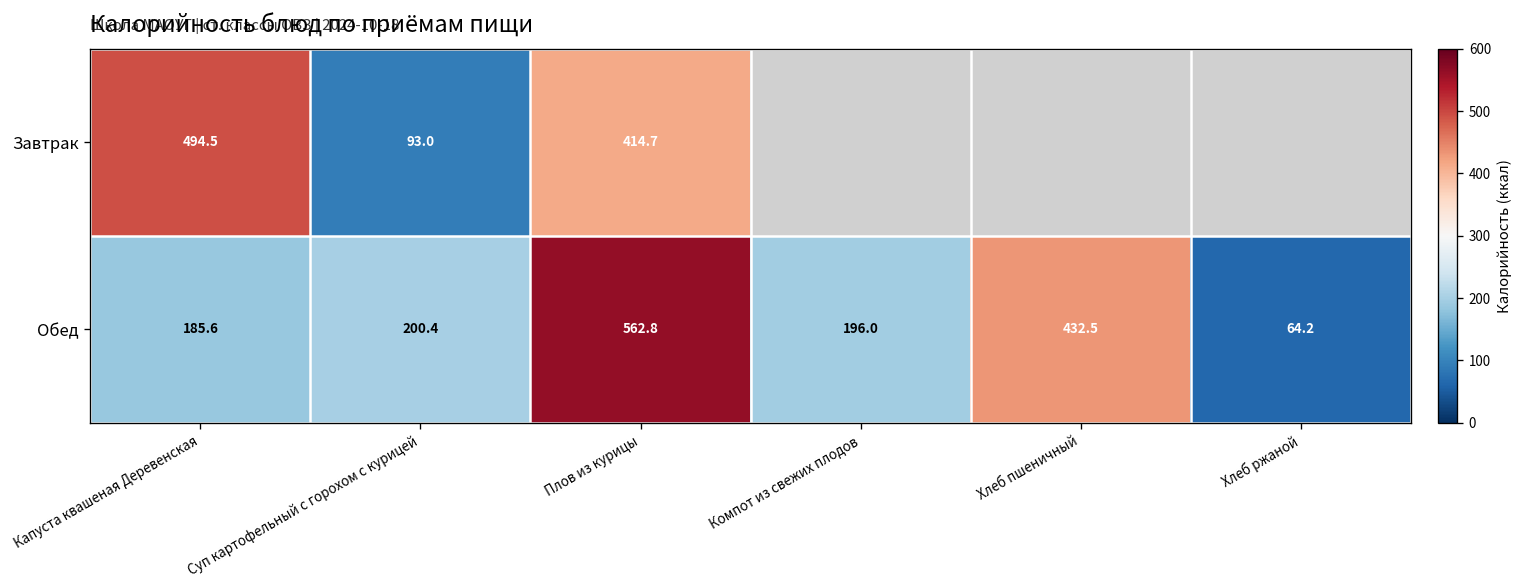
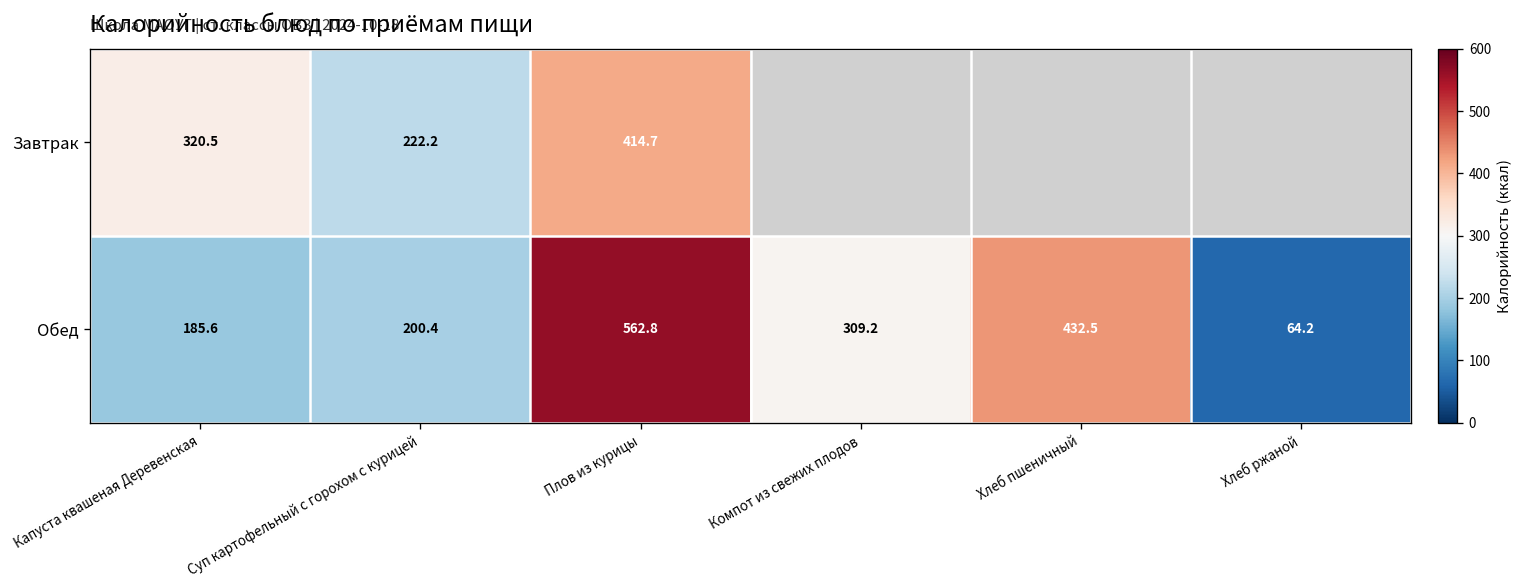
  {
    "Завтрак": {
-     "Капуста квашеная Деревенская": 494.5,
-     "Суп картофельный с горохом с курицей": 93.0,
+     "Капуста квашеная Деревенская": 320.5,
+     "Суп картофельный с горохом с курицей": 222.2,
      "Плов из курицы": 414.7
    },
    "Обед": {
      "Капуста квашеная Деревенская": 185.6,
      "Суп картофельный с горохом с курицей": 200.4,
      "Плов из курицы": 562.8,
-     "Компот из свежих плодов": 196.0,
+     "Компот из свежих плодов": 309.2,
      "Хлеб пшеничный": 432.5,
      "Хлеб ржаной": 64.2
    }
  }
